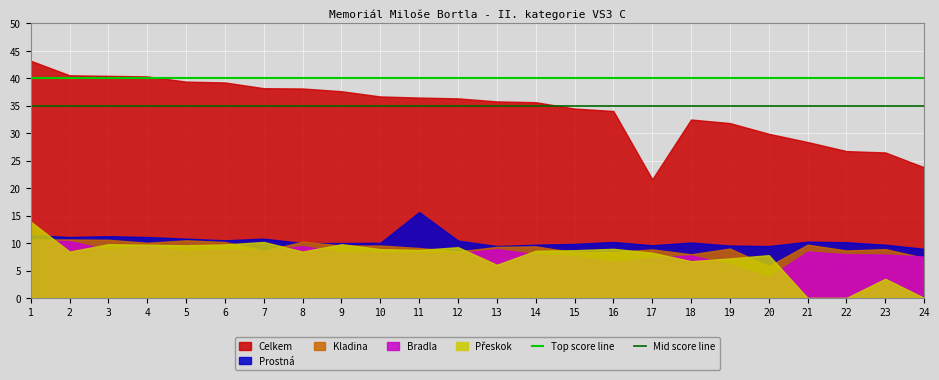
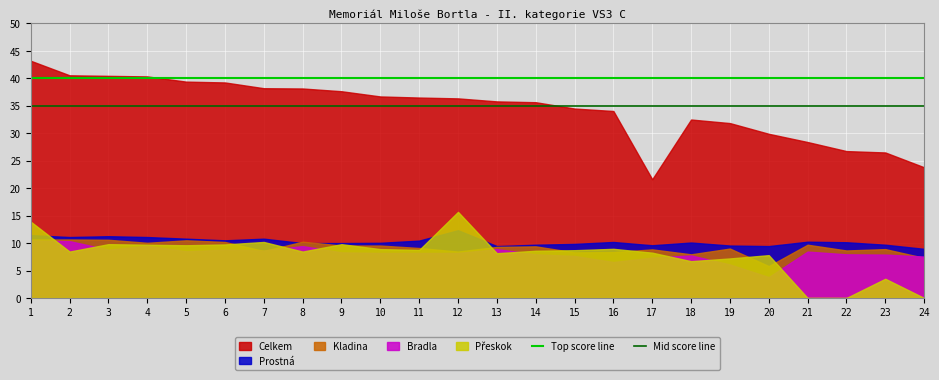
  {
    "Celkem": {
      "1": 43,
      "2": 41,
      "3": 40,
      "4": 40,
      "5": 39,
      "6": 39,
      "7": 38,
      "8": 38,
      "9": 38,
      "10": 37,
      "11": 37,
      "12": 36,
      "13": 36,
      "14": 36,
      "15": 35,
      "16": 34,
      "17": 22,
      "18": 33,
      "19": 32,
      "20": 30,
      "21": 28,
      "22": 27,
      "23": 27,
      "24": 24
    },
    "Prostná": {
      "1": 11,
      "3": 11,
      "4": 11,
      "7": 11,
      "10": 10,
-     "11": 16,
-     "12": 10,
+     "11": 10,
+     "12": 12,
      "15": 10,
      "16": 10,
      "17": 10,
      "18": 10,
      "19": 10,
      "20": 9,
      "21": 10,
      "22": 10,
      "23": 10,
      "24": 9
    },
    "Kladina": {
      "3": 11,
      "10": 10,
      "16": 8,
      "17": 9,
      "19": 9,
      "20": 6,
      "21": 10,
      "22": 9,
      "23": 9
    },
    "Bradla": {
      "3": 9,
      "5": 9,
      "6": 9,
      "8": 9,
      "9": 8,
      "10": 8,
      "11": 8,
      "14": 8,
      "15": 8,
      "16": 7,
      "17": 7,
      "19": 6,
      "20": 4,
      "21": 8,
      "22": 8,
      "23": 8
    },
    "Přeskok": {
      "1": 14,
      "2": 8,
      "3": 10,
      "5": 10,
      "7": 10,
      "8": 8,
      "10": 9,
-     "12": 9,
-     "13": 6,
+     "12": 16,
+     "13": 8,
      "14": 9,
      "16": 9,
      "17": 8,
      "18": 7,
      "19": 7,
      "20": 8,
      "21": 0,
      "22": 0,
      "23": 4,
      "24": 0
    }
  }
